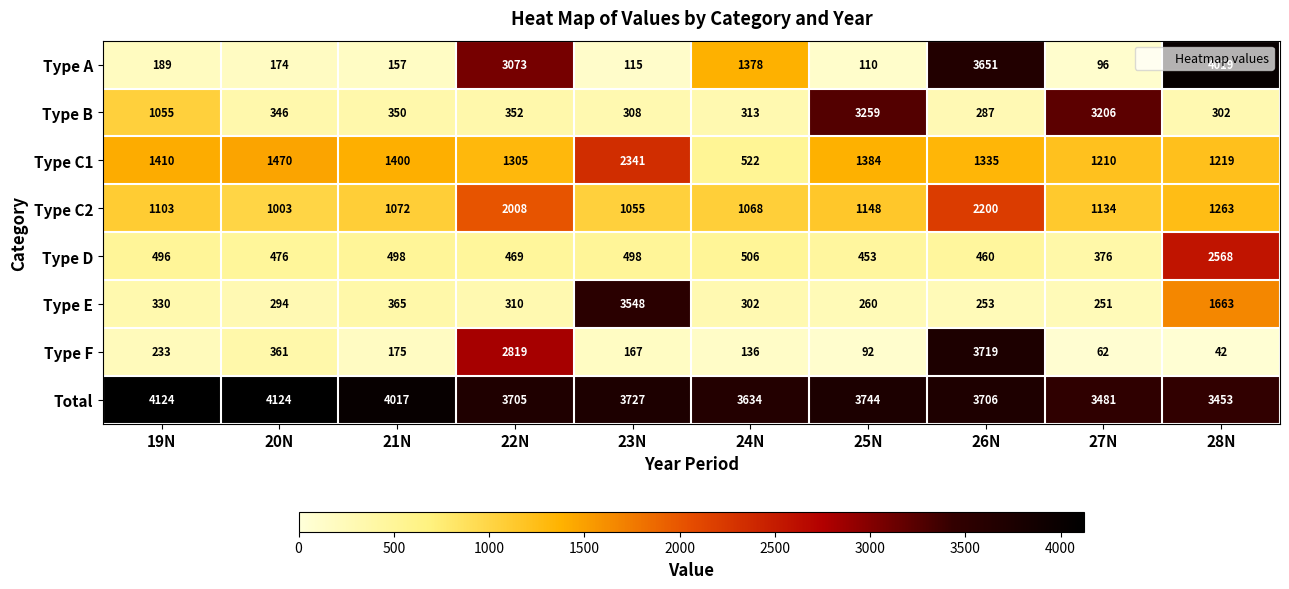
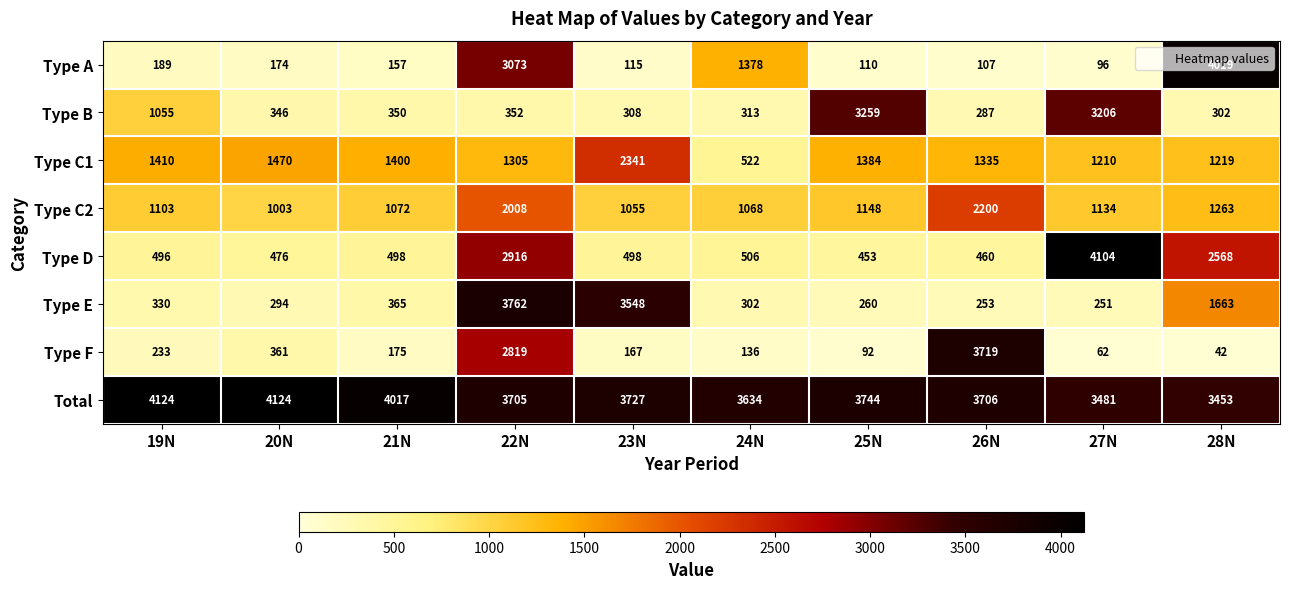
  {
    "Type A": {
      "19N": 189,
      "20N": 174,
      "21N": 157,
      "22N": 3073,
      "23N": 115,
      "24N": 1378,
      "25N": 110,
-     "26N": 3651,
+     "26N": 107,
      "27N": 96
    },
    "Type B": {
      "19N": 1055,
      "20N": 346,
      "21N": 350,
      "22N": 352,
      "23N": 308,
      "24N": 313,
      "25N": 3259,
      "26N": 287,
      "27N": 3206,
      "28N": 302
    },
    "Type C1": {
      "19N": 1410,
      "20N": 1470,
      "21N": 1400,
      "22N": 1305,
      "23N": 2341,
      "24N": 522,
      "25N": 1384,
      "26N": 1335,
      "27N": 1210,
      "28N": 1219
    },
    "Type C2": {
      "19N": 1103,
      "20N": 1003,
      "21N": 1072,
      "22N": 2008,
      "23N": 1055,
      "24N": 1068,
      "25N": 1148,
      "26N": 2200,
      "27N": 1134,
      "28N": 1263
    },
    "Type D": {
      "19N": 496,
      "20N": 476,
      "21N": 498,
-     "22N": 469,
+     "22N": 2916,
      "23N": 498,
      "24N": 506,
      "25N": 453,
      "26N": 460,
-     "27N": 376,
+     "27N": 4104,
      "28N": 2568
    },
    "Type E": {
      "19N": 330,
      "20N": 294,
      "21N": 365,
-     "22N": 310,
+     "22N": 3762,
      "23N": 3548,
      "24N": 302,
      "25N": 260,
      "26N": 253,
      "27N": 251,
      "28N": 1663
    },
    "Type F": {
      "19N": 233,
      "20N": 361,
      "21N": 175,
      "22N": 2819,
      "23N": 167,
      "24N": 136,
      "25N": 92,
      "26N": 3719,
      "27N": 62,
      "28N": 42
    },
    "Total": {
      "19N": 4124,
      "20N": 4124,
      "21N": 4017,
      "22N": 3705,
      "23N": 3727,
      "24N": 3634,
      "25N": 3744,
      "26N": 3706,
      "27N": 3481,
      "28N": 3453
    }
  }
